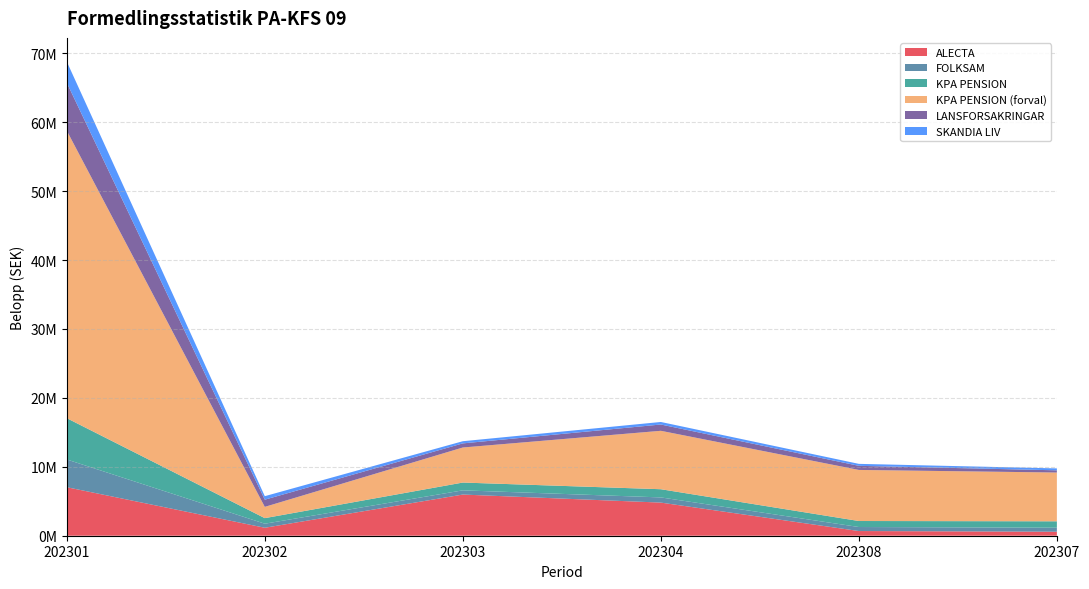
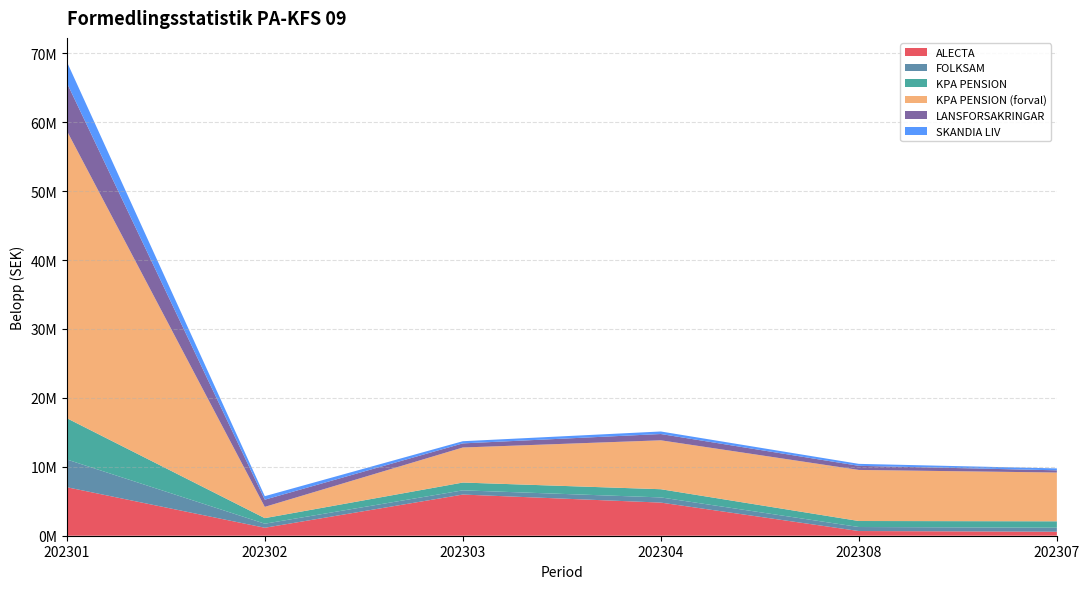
  {
    "ALECTA": {
      "202301": 7000000,
      "202302": 1000000,
      "202303": 6000000,
      "202304": 5000000,
      "202308": 1000000,
      "202307": 1000000
    },
    "KPA PENSION (forval)": {
      "202301": 42000000,
      "202302": 2000000,
      "202303": 5000000,
-     "202304": 8000000,
+     "202304": 7000000,
      "202308": 7000000
    },
    "LANSFORSAKRINGAR": {
      "202301": 7000000,
      "202302": 1000000
    },
    "SKANDIA LIV": {
      "202301": 3000000,
      "202302": 1000000
    }
  }
